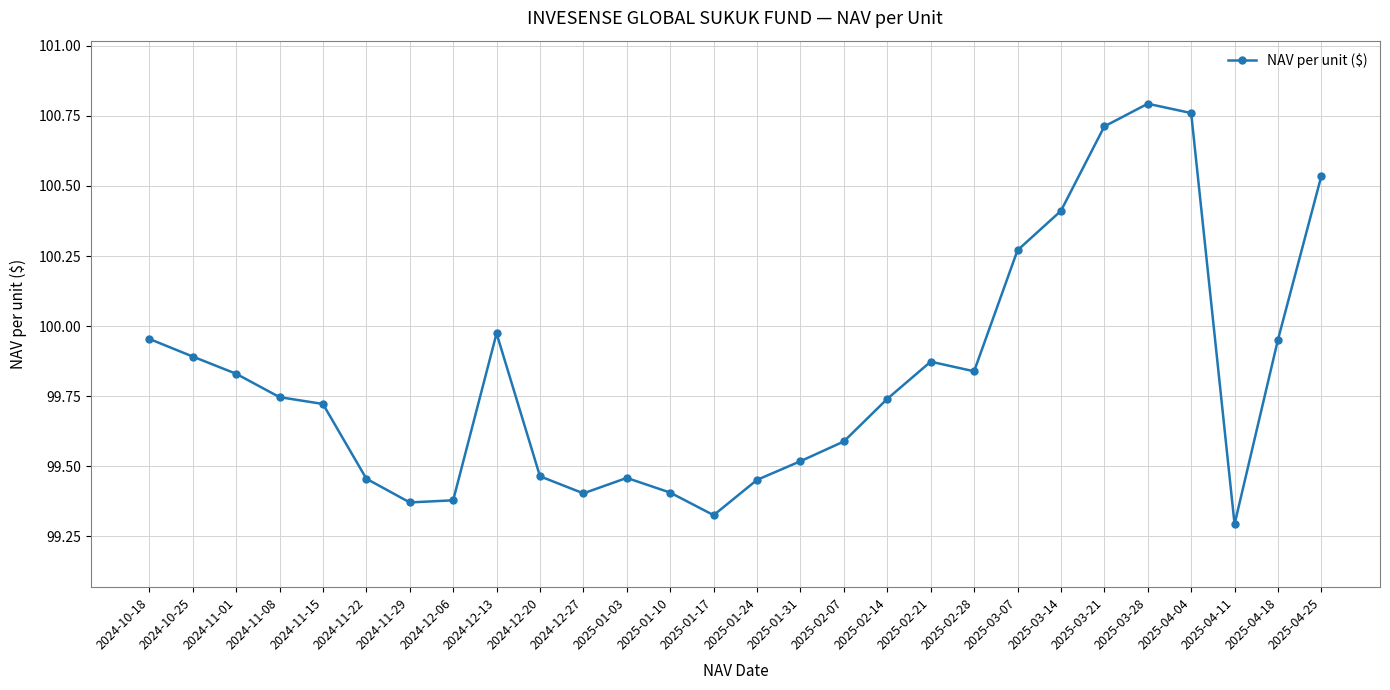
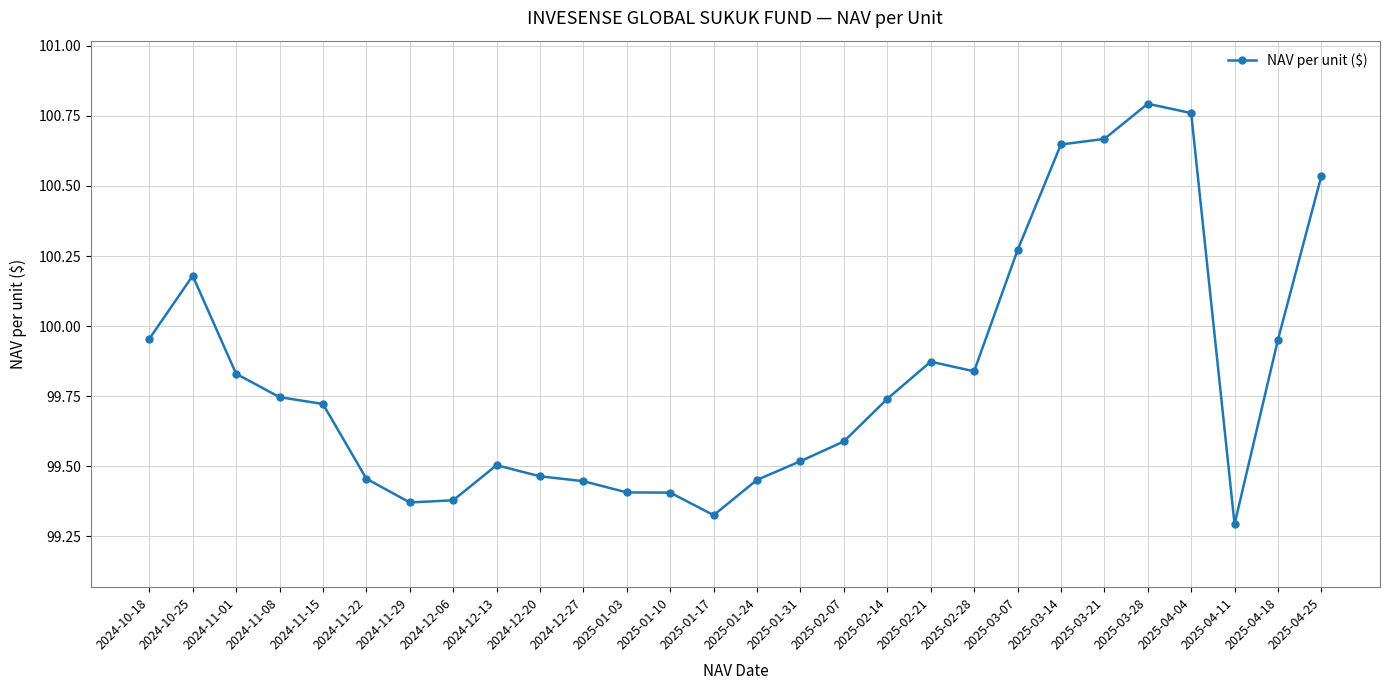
  {
    "2024-10-18": 99.95,
-   "2024-10-25": 99.89,
+   "2024-10-25": 100.18,
    "2024-11-01": 99.83,
    "2024-11-08": 99.75,
    "2024-11-15": 99.72,
    "2024-11-22": 99.46,
    "2024-11-29": 99.37,
    "2024-12-06": 99.38,
-   "2024-12-13": 99.97,
+   "2024-12-13": 99.50,
    "2024-12-20": 99.46,
-   "2024-12-27": 99.40,
-   "2025-01-03": 99.46,
+   "2024-12-27": 99.45,
+   "2025-01-03": 99.41,
    "2025-01-10": 99.41,
    "2025-01-17": 99.33,
    "2025-01-24": 99.45,
    "2025-01-31": 99.52,
    "2025-02-07": 99.59,
    "2025-02-14": 99.74,
    "2025-02-21": 99.87,
    "2025-02-28": 99.84,
    "2025-03-07": 100.27,
-   "2025-03-14": 100.41,
-   "2025-03-21": 100.71,
+   "2025-03-14": 100.65,
+   "2025-03-21": 100.67,
    "2025-03-28": 100.79,
    "2025-04-04": 100.76,
    "2025-04-11": 99.29,
    "2025-04-18": 99.95,
    "2025-04-25": 100.54
  }
